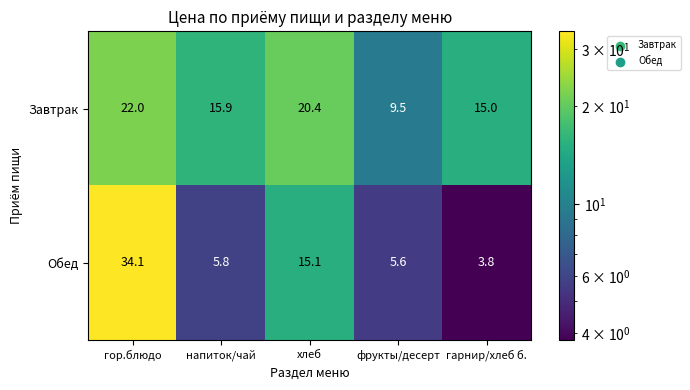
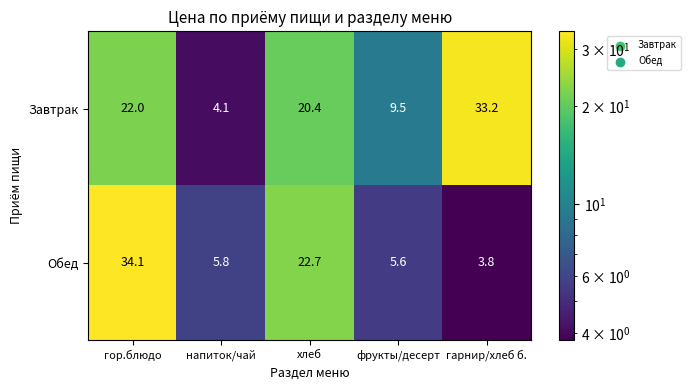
  {
    "Завтрак": {
      "гор.блюдо": 22.0,
-     "напиток/чай": 15.9,
+     "напиток/чай": 4.1,
      "хлеб": 20.4,
      "фрукты/десерт": 9.5,
-     "гарнир/хлеб б.": 15.0
+     "гарнир/хлеб б.": 33.2
    },
    "Обед": {
      "гор.блюдо": 34.1,
      "напиток/чай": 5.8,
-     "хлеб": 15.1,
+     "хлеб": 22.7,
      "фрукты/десерт": 5.6,
      "гарнир/хлеб б.": 3.8
    }
  }
